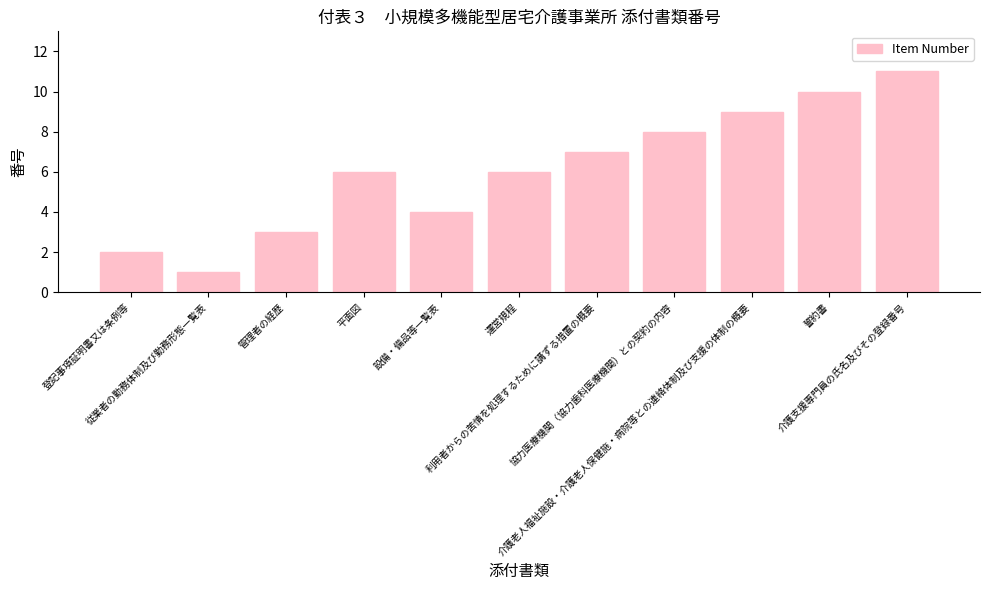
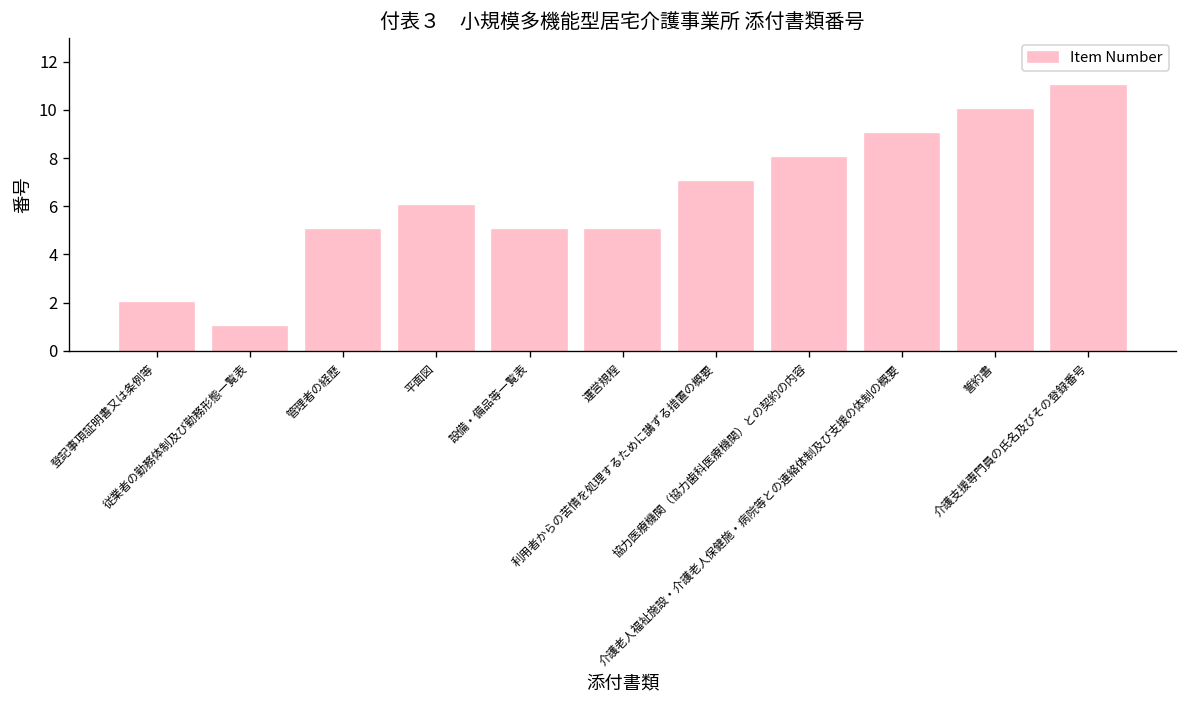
  {
    "登記事項証明書又は条例等": 2,
    "従業者の勤務体制及び勤務形態一覧表": 1,
-   "管理者の経歴": 3,
+   "管理者の経歴": 5,
    "平面図": 6,
-   "設備・備品等一覧表": 4,
-   "運営規程": 6,
+   "設備・備品等一覧表": 5,
+   "運営規程": 5,
    "利用者からの苦情を処理するために講ずる措置の概要": 7,
    "協力医療機関（協力歯科医療機関）との契約の内容": 8,
    "介護老人福祉施設・介護老人保健施・病院等との連絡体制及び支援の体制の概要": 9,
    "誓約書": 10,
    "介護支援専門員の氏名及びその登録番号": 11
  }
